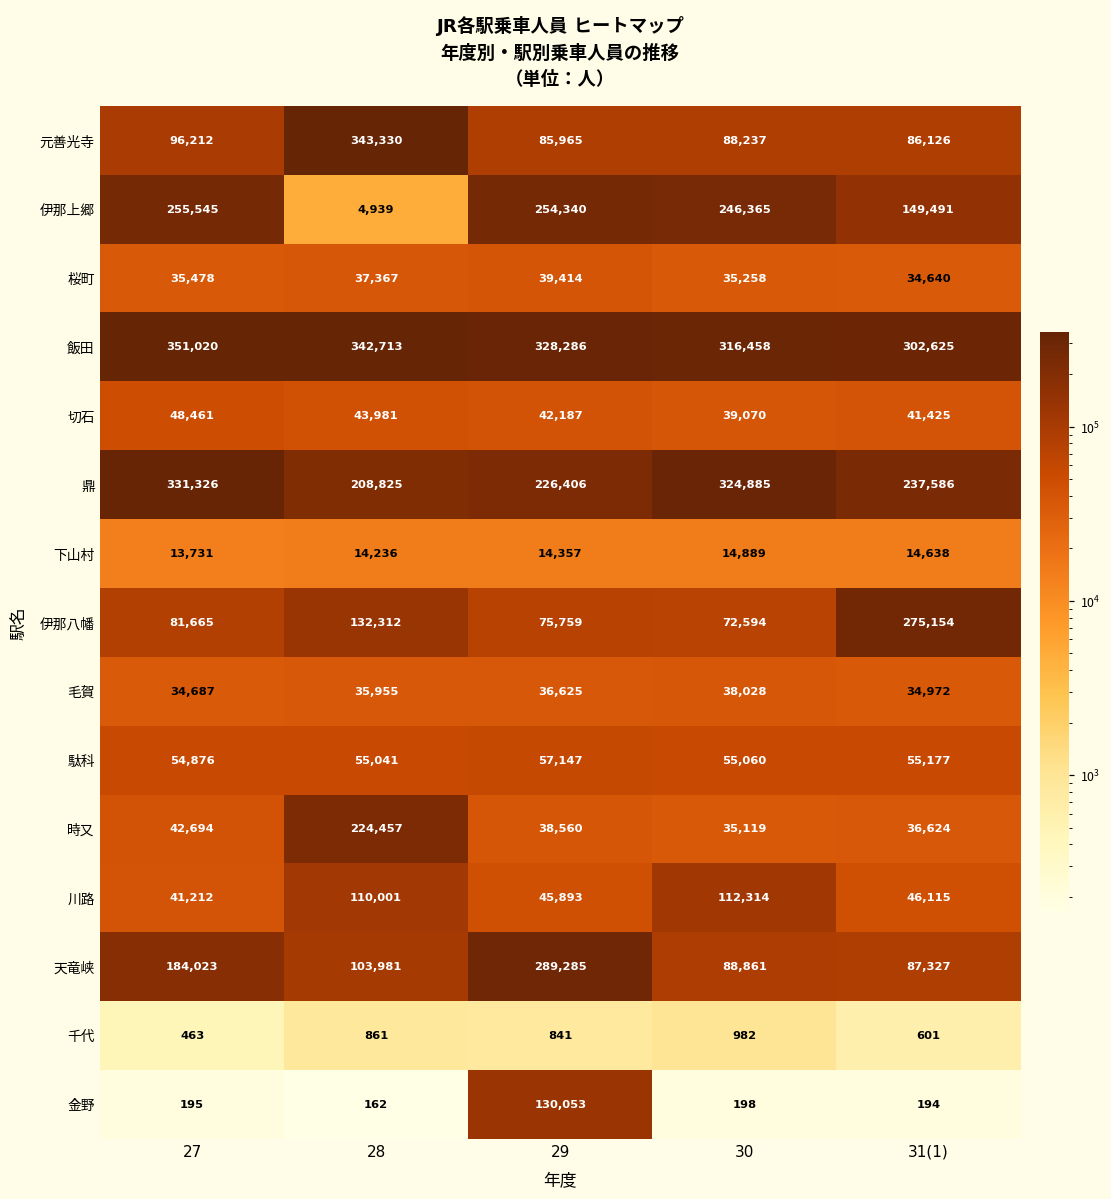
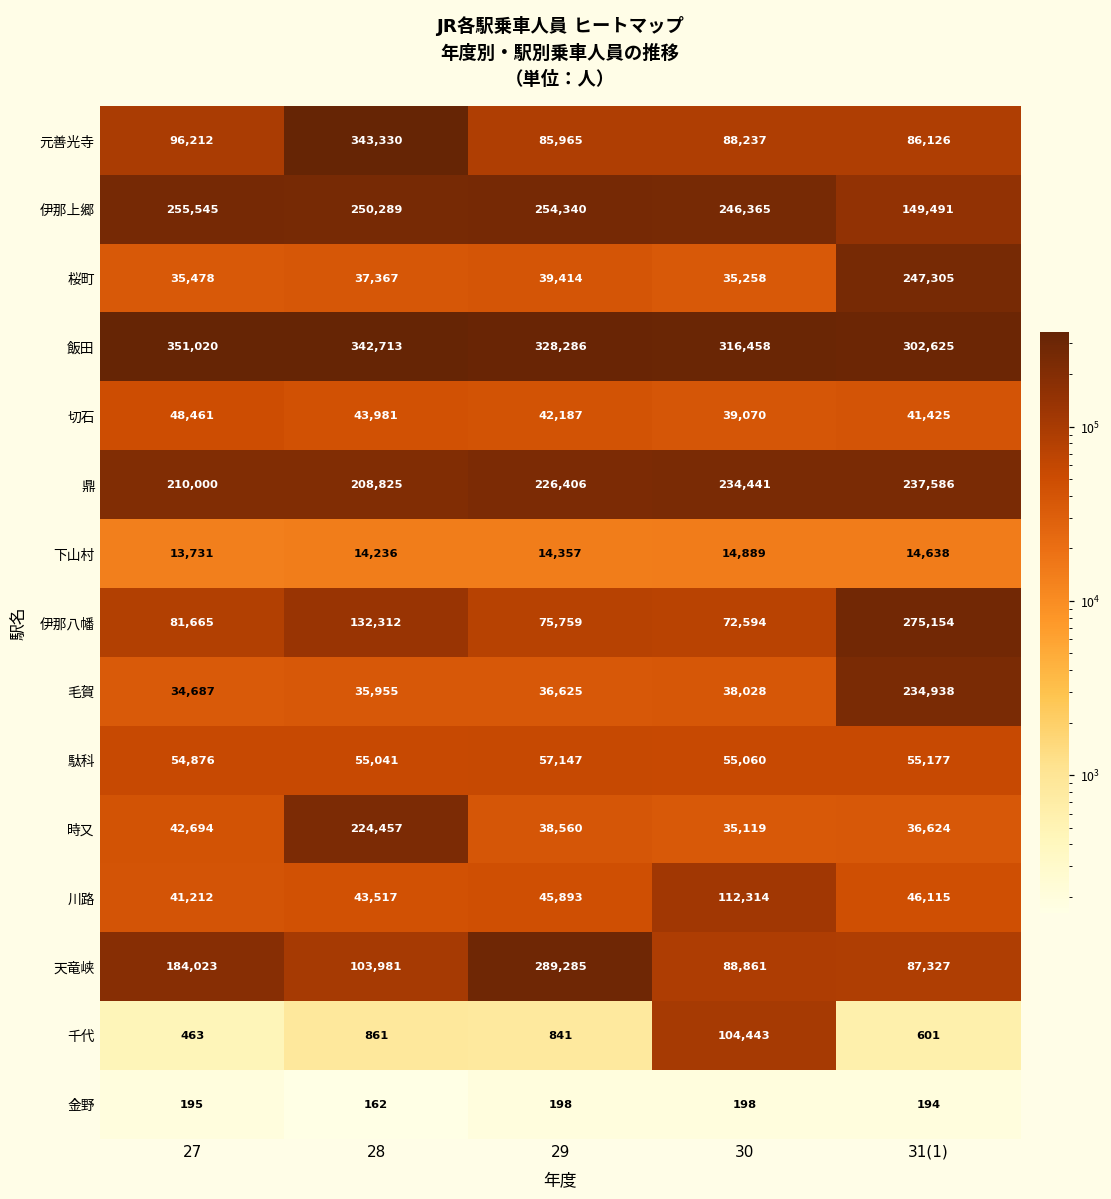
  {
    "元善光寺": {
      "27": "96,212",
      "28": "343,330",
      "29": "85,965",
      "30": "88,237",
      "31(1)": "86,126"
    },
    "伊那上郷": {
      "27": "255,545",
-     "28": "4,939",
+     "28": "250,289",
      "29": "254,340",
      "30": "246,365",
      "31(1)": "149,491"
    },
    "桜町": {
      "27": "35,478",
      "28": "37,367",
      "29": "39,414",
      "30": "35,258",
-     "31(1)": "34,640"
+     "31(1)": "247,305"
    },
    "飯田": {
      "27": "351,020",
      "28": "342,713",
      "29": "328,286",
      "30": "316,458",
      "31(1)": "302,625"
    },
    "切石": {
      "27": "48,461",
      "28": "43,981",
      "29": "42,187",
      "30": "39,070",
      "31(1)": "41,425"
    },
    "鼎": {
-     "27": "331,326",
+     "27": "210,000",
      "28": "208,825",
      "29": "226,406",
-     "30": "324,885",
+     "30": "234,441",
      "31(1)": "237,586"
    },
    "下山村": {
      "27": "13,731",
      "28": "14,236",
      "29": "14,357",
      "30": "14,889",
      "31(1)": "14,638"
    },
    "伊那八幡": {
      "27": "81,665",
      "28": "132,312",
      "29": "75,759",
      "30": "72,594",
      "31(1)": "275,154"
    },
    "毛賀": {
      "27": "34,687",
      "28": "35,955",
      "29": "36,625",
      "30": "38,028",
-     "31(1)": "34,972"
+     "31(1)": "234,938"
    },
    "駄科": {
      "27": "54,876",
      "28": "55,041",
      "29": "57,147",
      "30": "55,060",
      "31(1)": "55,177"
    },
    "時又": {
      "27": "42,694",
      "28": "224,457",
      "29": "38,560",
      "30": "35,119",
      "31(1)": "36,624"
    },
    "川路": {
      "27": "41,212",
-     "28": "110,001",
+     "28": "43,517",
      "29": "45,893",
      "30": "112,314",
      "31(1)": "46,115"
    },
    "天竜峡": {
      "27": "184,023",
      "28": "103,981",
      "29": "289,285",
      "30": "88,861",
      "31(1)": "87,327"
    },
    "千代": {
      "27": "463",
      "28": "861",
      "29": "841",
-     "30": "982",
+     "30": "104,443",
      "31(1)": "601"
    },
    "金野": {
      "27": "195",
      "28": "162",
-     "29": "130,053",
+     "29": "198",
      "30": "198",
      "31(1)": "194"
    }
  }
